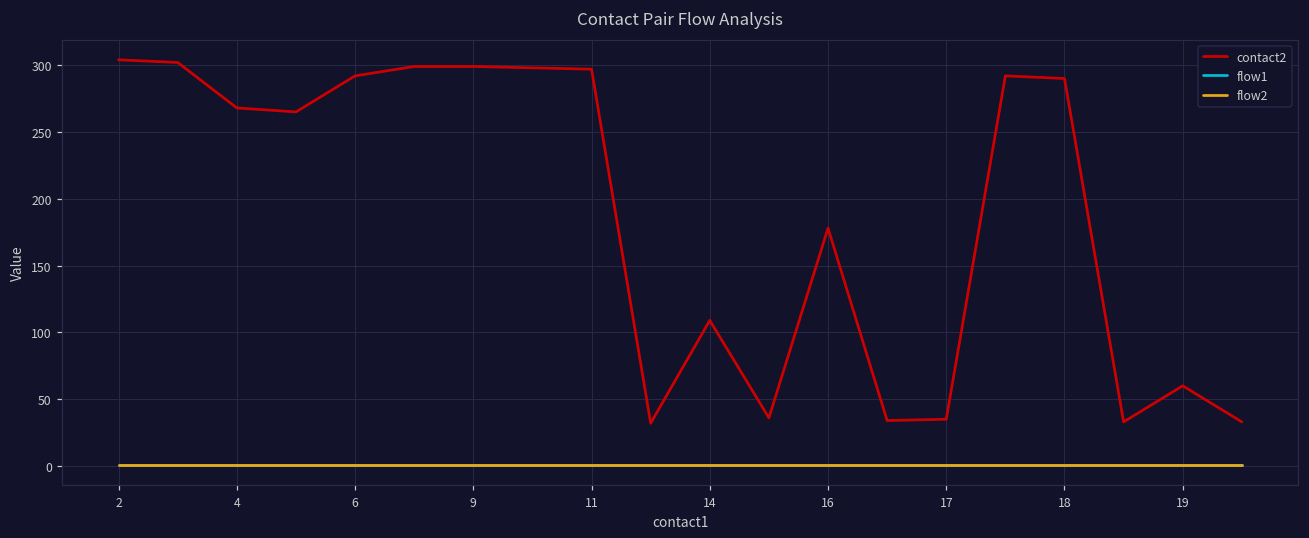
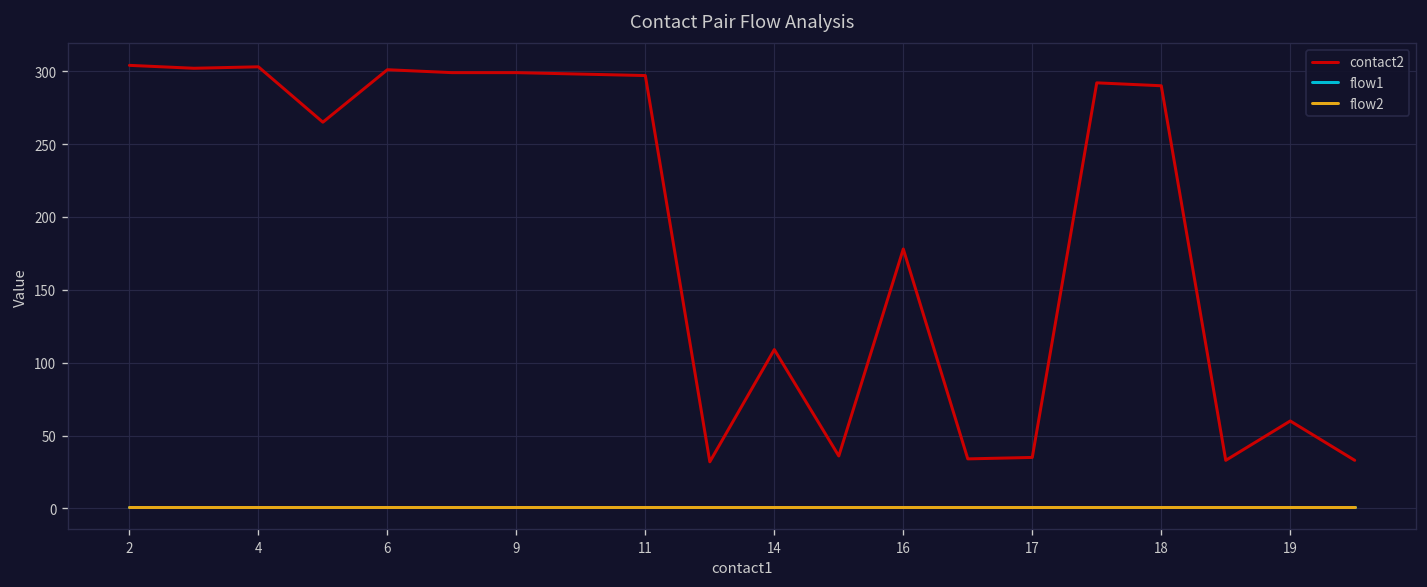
  {
    "contact2": {
      "2": 304,
-     "4": 268,
-     "6": 292,
+     "4": 303,
+     "6": 301,
      "14": 109,
      "16": 178,
      "18": 290
    },
    "flow2": {
      "2": 1,
      "4": 1,
      "6": 1,
      "14": 1,
      "16": 1,
      "18": 1
    }
  }
